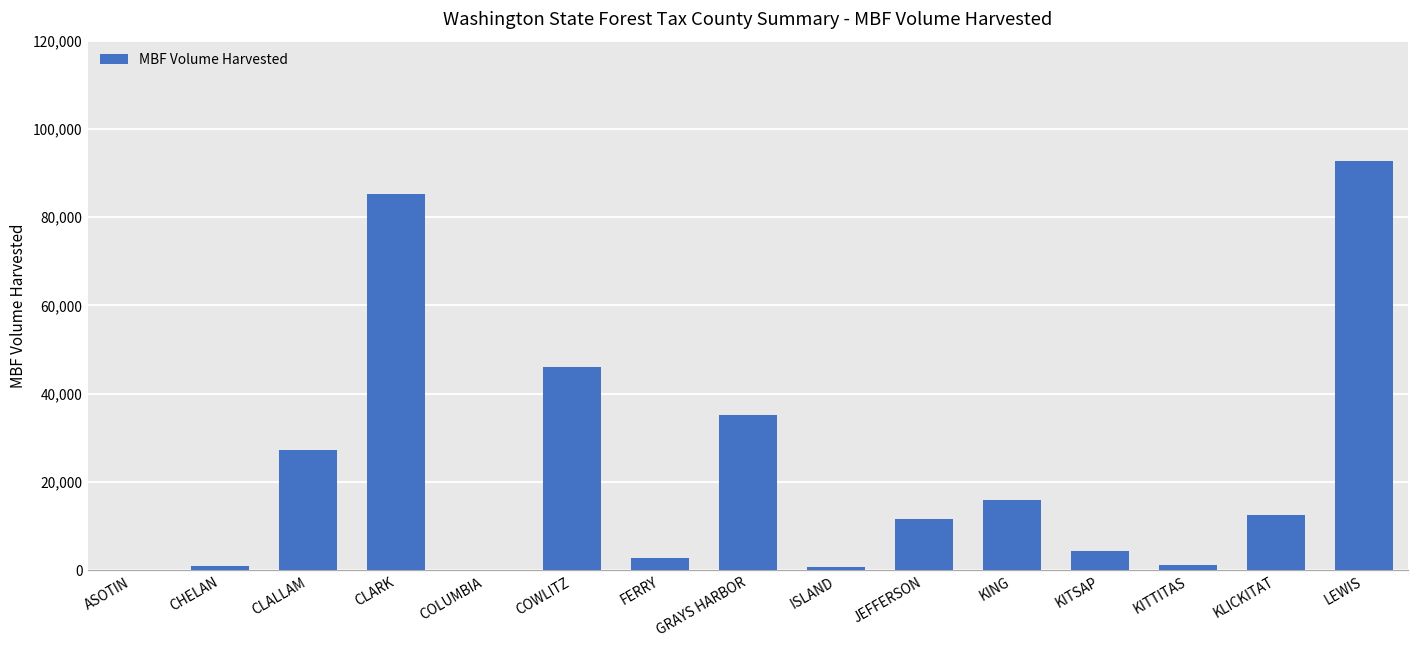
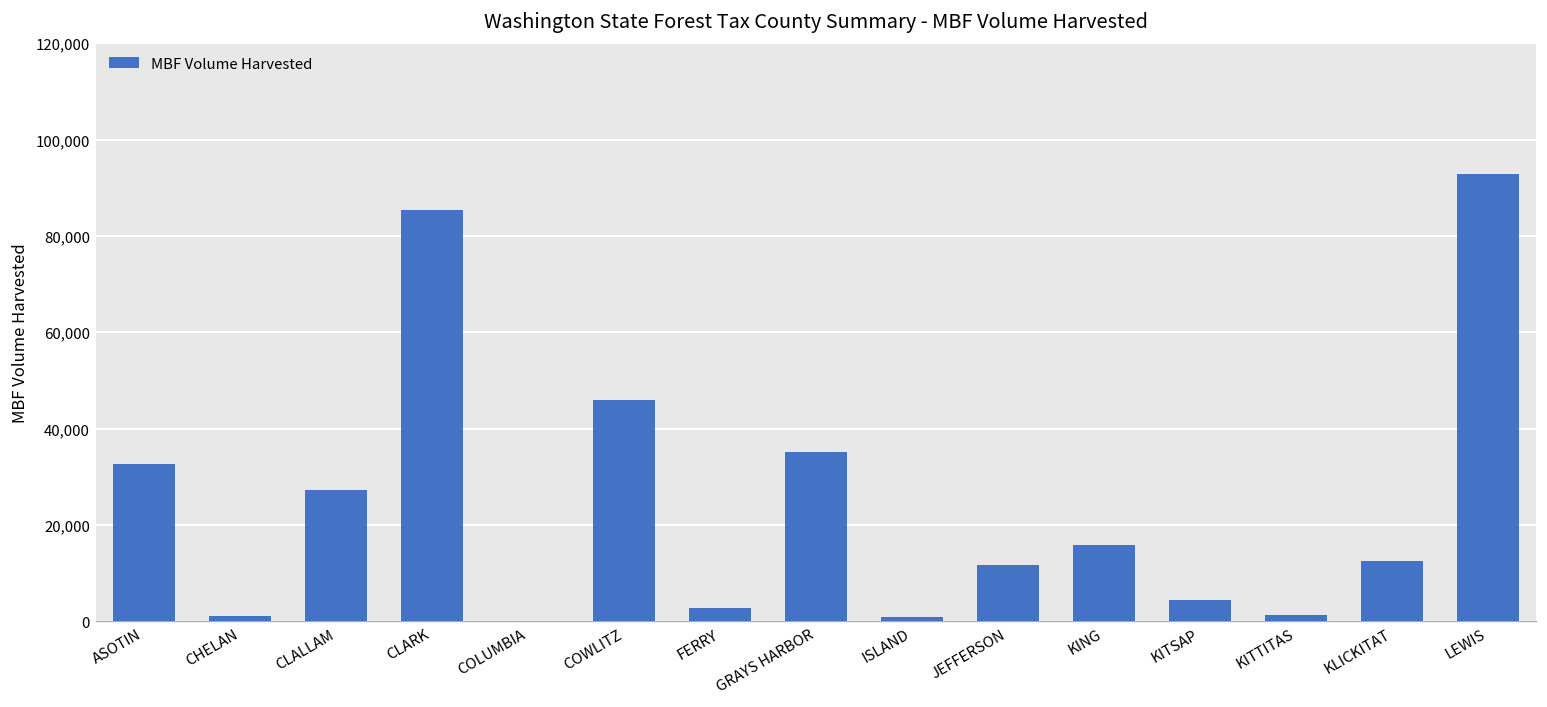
  {
-   "ASOTIN": "0",
+   "ASOTIN": "33,000",
    "CHELAN": "1,000",
    "CLALLAM": "27,000",
    "CLARK": "85,000",
    "COWLITZ": "46,000",
    "FERRY": "3,000",
    "GRAYS HARBOR": "35,000",
    "ISLAND": "1,000",
    "JEFFERSON": "12,000",
    "KING": "16,000",
    "KITSAP": "4,000",
    "KITTITAS": "1,000",
    "KLICKITAT": "13,000",
    "LEWIS": "93,000"
  }
